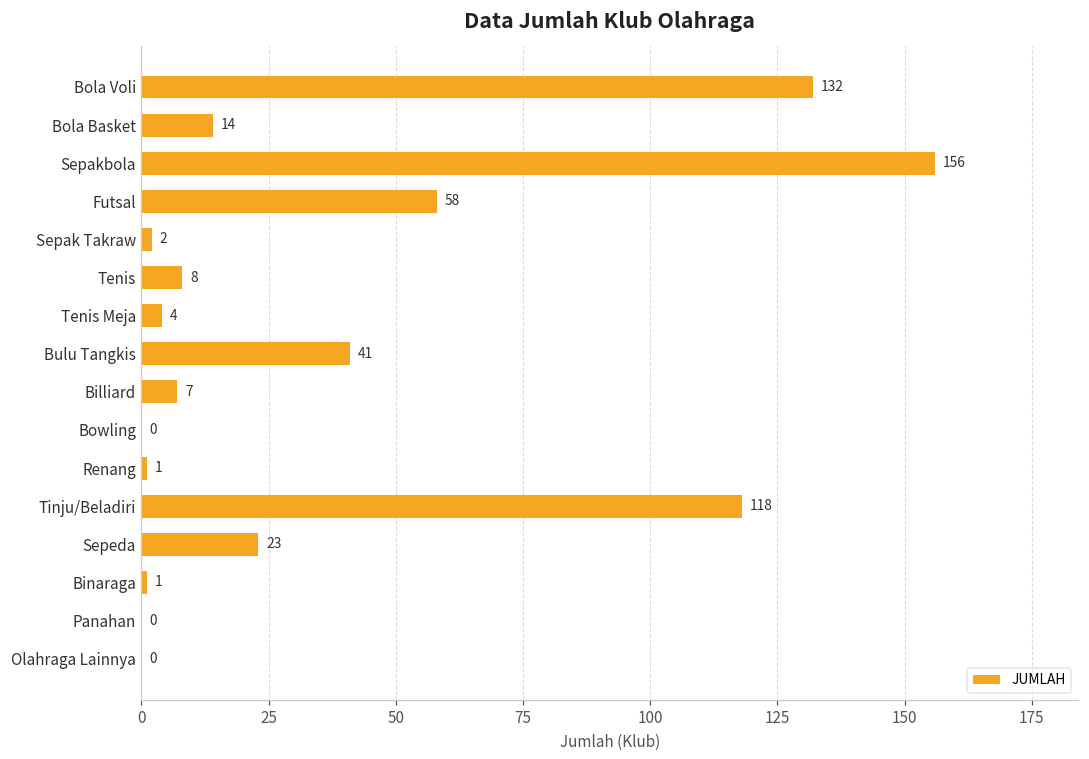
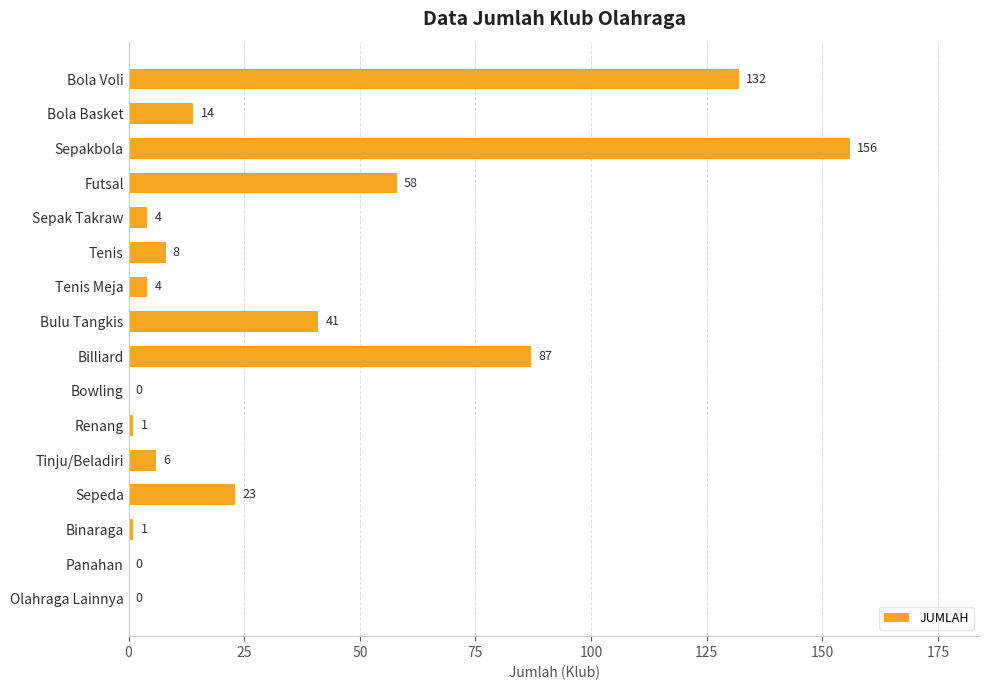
  {
    "Bola Voli": 132,
    "Bola Basket": 14,
    "Sepakbola": 156,
    "Futsal": 58,
-   "Sepak Takraw": 2,
+   "Sepak Takraw": 4,
    "Tenis": 8,
    "Tenis Meja": 4,
    "Bulu Tangkis": 41,
-   "Billiard": 7,
+   "Billiard": 87,
    "Bowling": 0,
    "Renang": 1,
-   "Tinju/Beladiri": 118,
+   "Tinju/Beladiri": 6,
    "Sepeda": 23,
    "Binaraga": 1,
    "Panahan": 0,
    "Olahraga Lainnya": 0
  }
